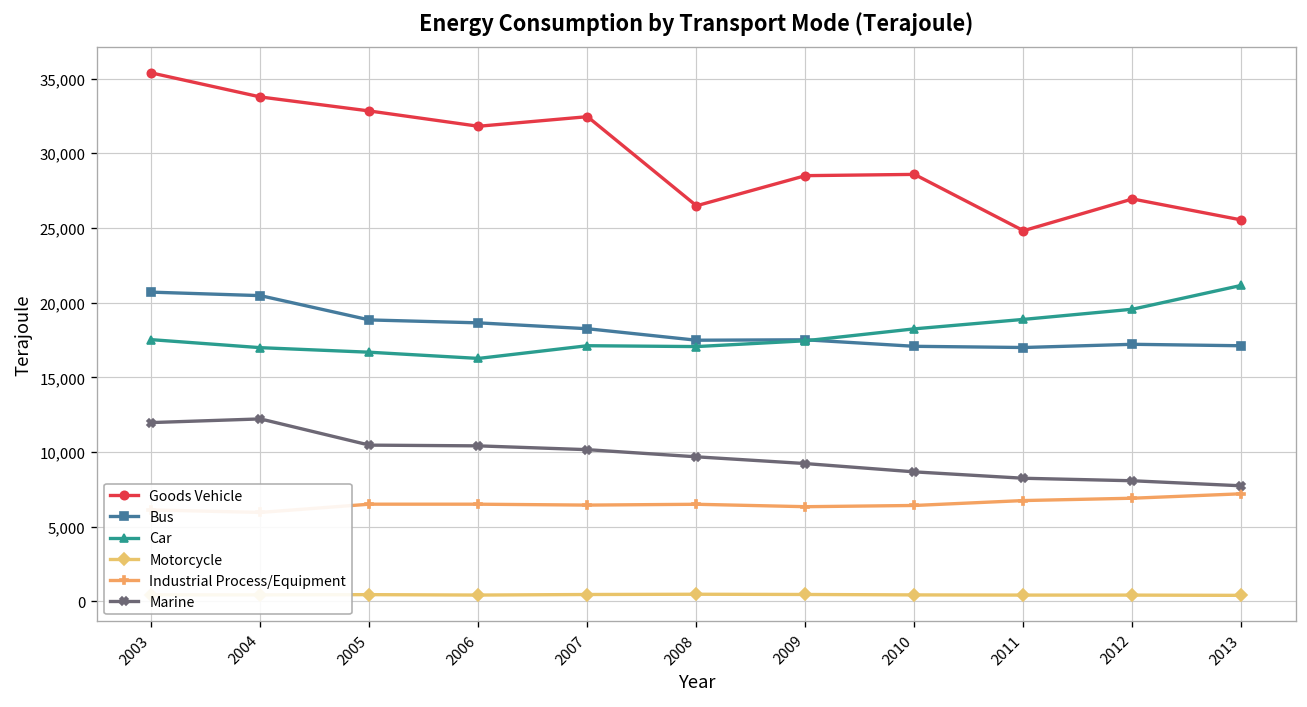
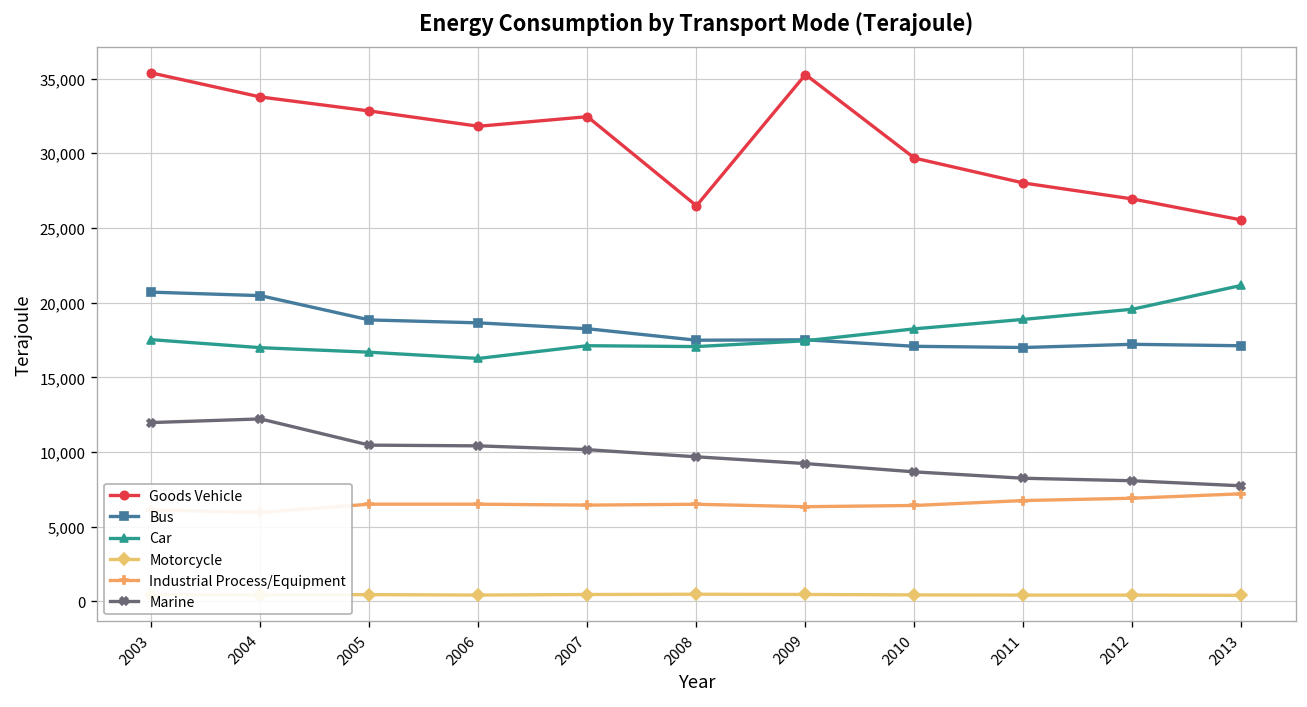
  {
    "Goods Vehicle": {
      "2003": "35,400",
      "2004": "33,800",
      "2005": "32,800",
      "2006": "31,800",
      "2007": "32,400",
      "2008": "26,500",
-     "2009": "28,500",
-     "2010": "28,600",
-     "2011": "24,800",
+     "2009": "35,300",
+     "2010": "29,700",
+     "2011": "28,000",
      "2012": "26,900",
      "2013": "25,500"
    }
  }
